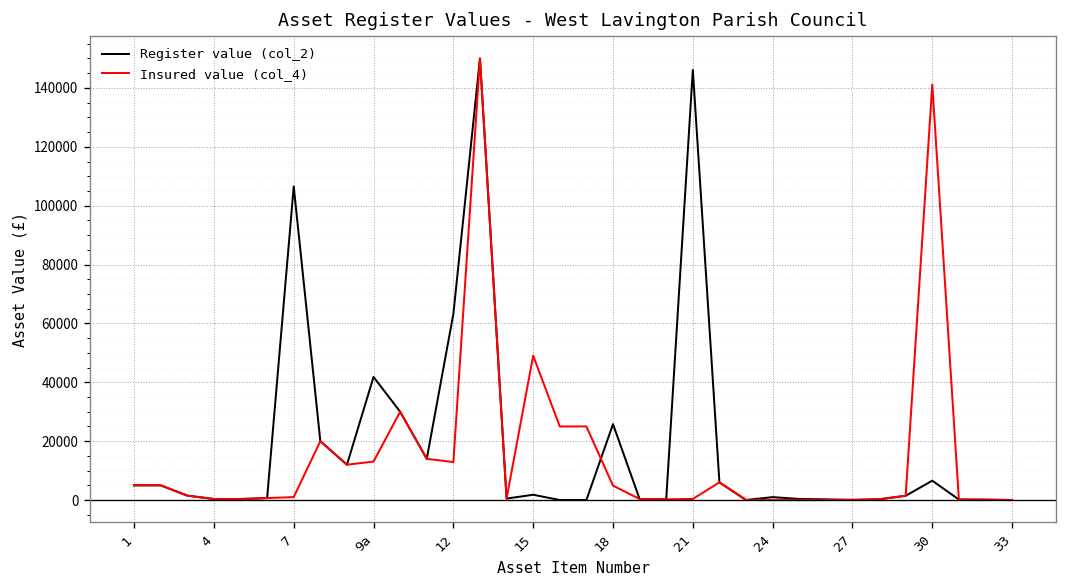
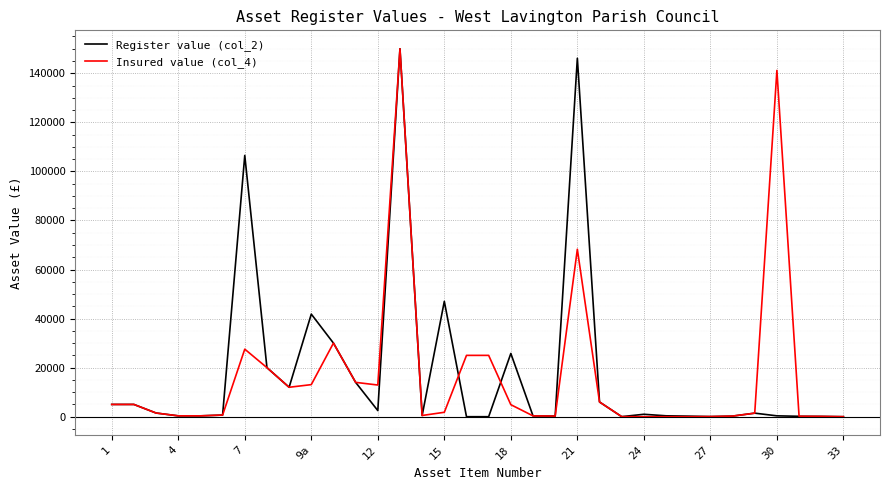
  {
    "Register value (col_2)": {
      "7": 107000,
      "9a": 42000,
-     "12": 63000,
-     "15": 2000,
+     "12": 3000,
+     "15": 47000,
      "18": 26000,
      "21": 146000,
-     "30": 7000
+     "30": 0
    },
    "Insured value (col_4)": {
-     "7": 1000,
+     "7": 28000,
      "9a": 13000,
      "12": 13000,
-     "15": 49000,
+     "15": 2000,
      "18": 5000,
-     "21": 0,
+     "21": 68000,
      "30": 141000
    }
  }
